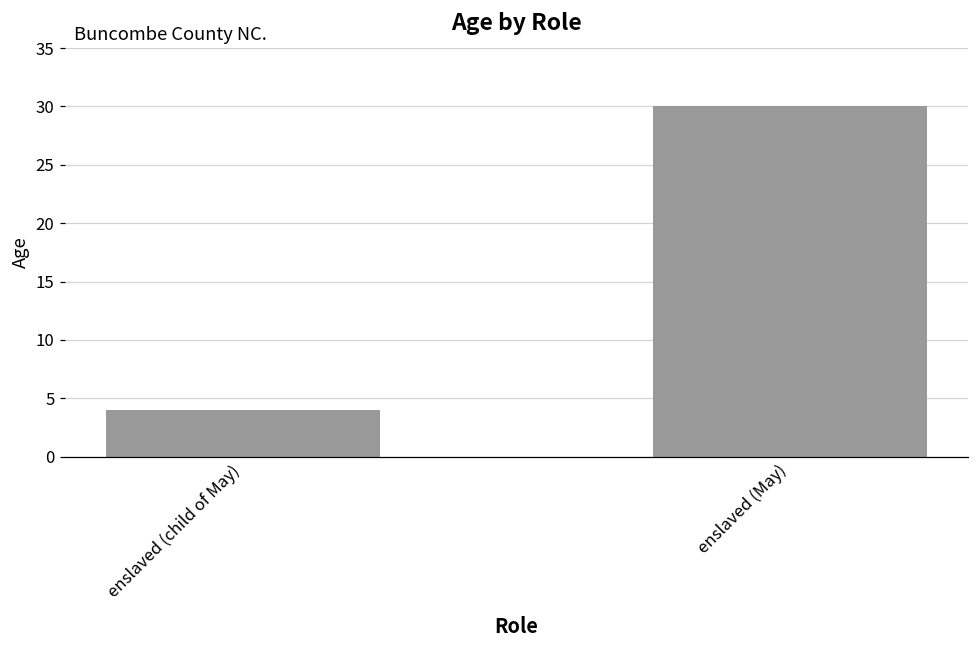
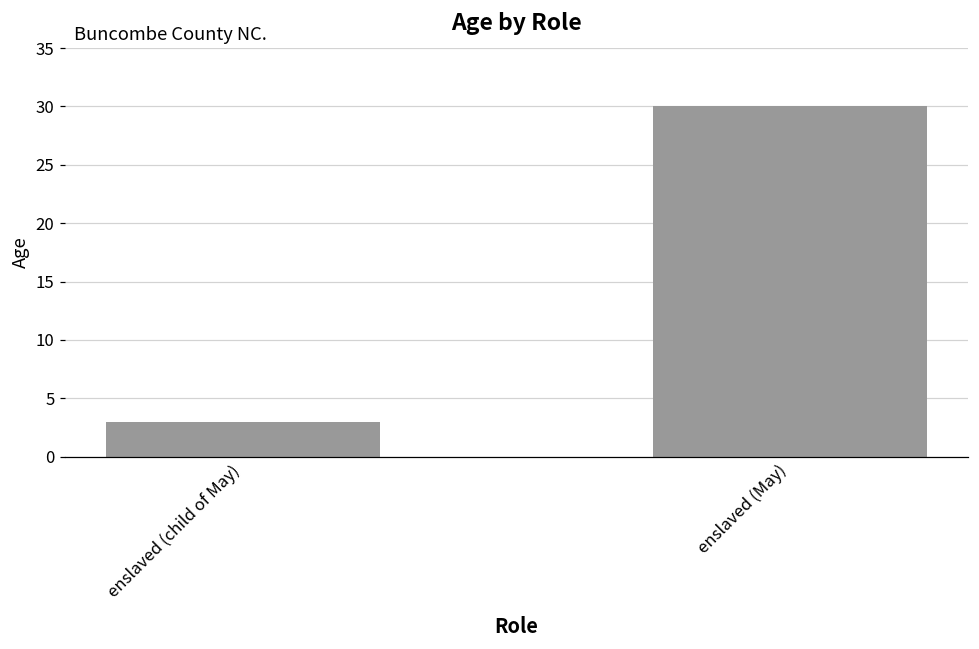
  {
-   "enslaved (child of May)": 4,
+   "enslaved (child of May)": 3,
    "enslaved (May)": 30
  }
